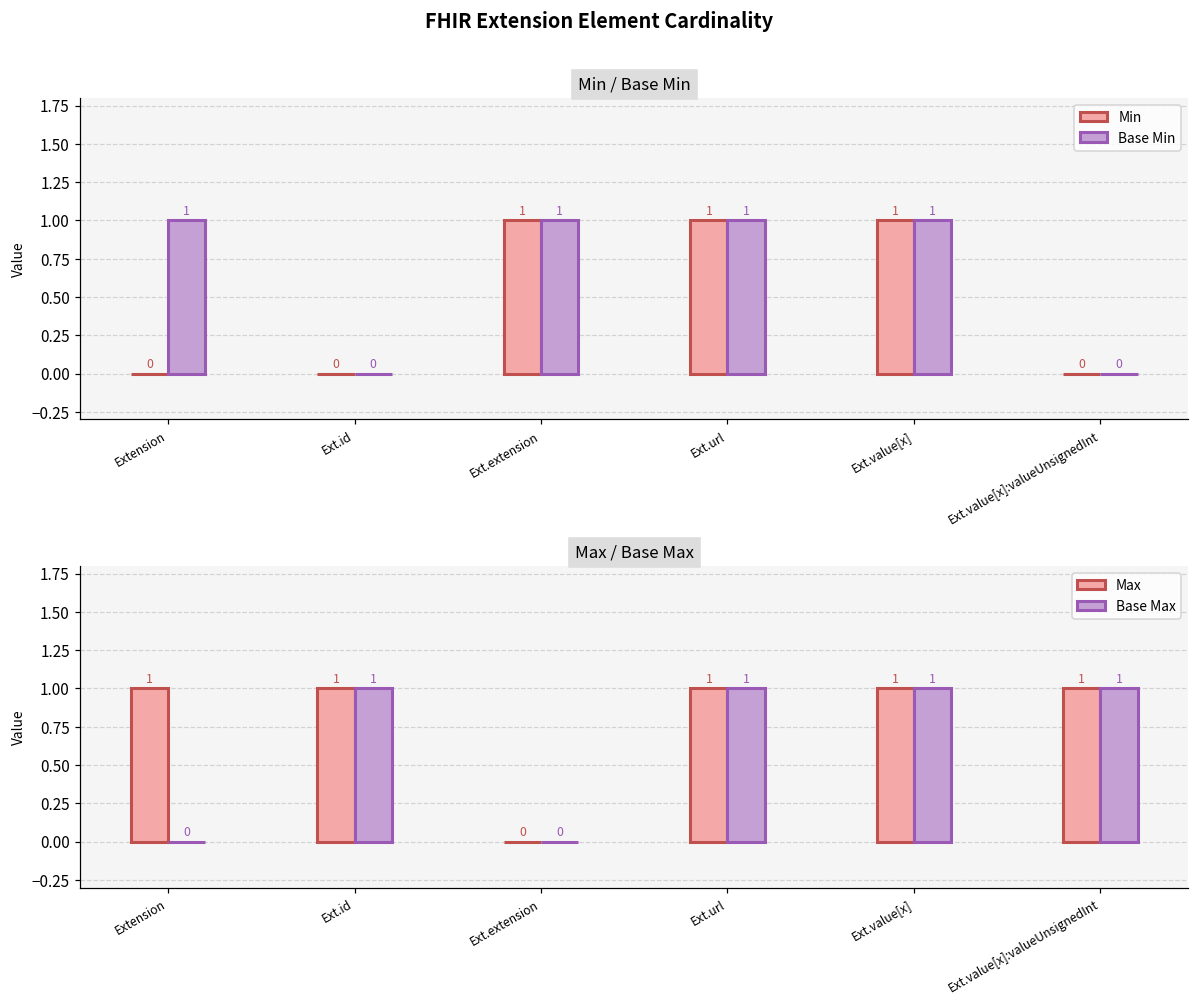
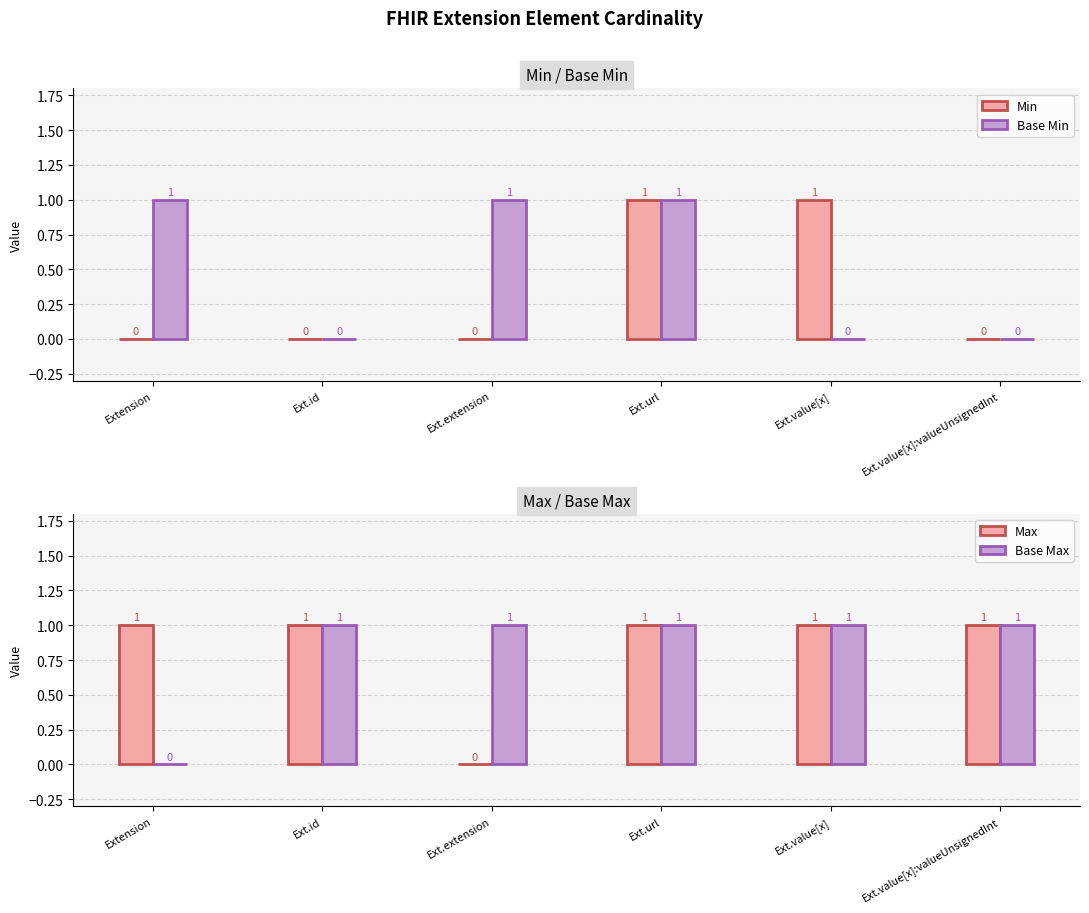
  {
    "Min / Base Min": {
      "Min": {
        "Extension": 0,
        "Ext.id": 0,
-       "Ext.extension": 1,
+       "Ext.extension": 0,
        "Ext.url": 1,
        "Ext.value[x]": 1,
        "Ext.value[x]:valueUnsignedInt": 0
      },
      "Base Min": {
        "Extension": 1,
        "Ext.id": 0,
        "Ext.extension": 1,
        "Ext.url": 1,
-       "Ext.value[x]": 1,
+       "Ext.value[x]": 0,
        "Ext.value[x]:valueUnsignedInt": 0
      }
    },
    "Max / Base Max": {
      "Max": {
        "Extension": 1,
        "Ext.id": 1,
        "Ext.extension": 0,
        "Ext.url": 1,
        "Ext.value[x]": 1,
        "Ext.value[x]:valueUnsignedInt": 1
      },
      "Base Max": {
        "Extension": 0,
        "Ext.id": 1,
-       "Ext.extension": 0,
+       "Ext.extension": 1,
        "Ext.url": 1,
        "Ext.value[x]": 1,
        "Ext.value[x]:valueUnsignedInt": 1
      }
    }
  }
